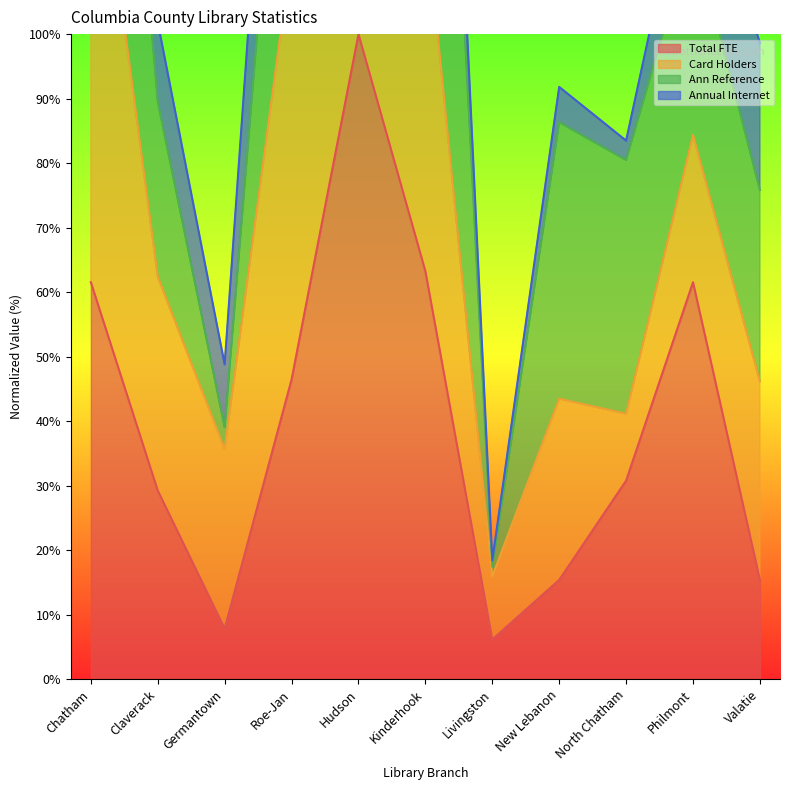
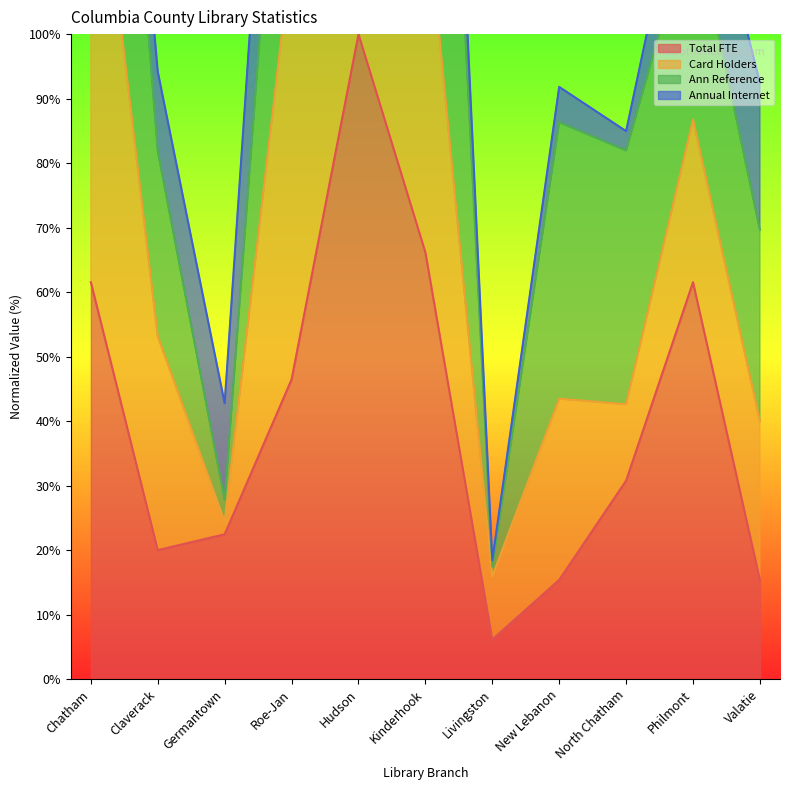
  {
    "Total FTE": {
      "Chatham": "62%",
-     "Claverack": "29%",
-     "Germantown": "8%",
+     "Claverack": "20%",
+     "Germantown": "22%",
      "Roe-Jan": "46%",
      "Hudson": "100%",
-     "Kinderhook": "63%",
+     "Kinderhook": "66%",
      "Livingston": "6%",
      "New Lebanon": "15%",
      "North Chatham": "31%",
      "Philmont": "62%",
      "Valatie": "15%"
    },
    "Card Holders": {
      "Claverack": "33%",
-     "Germantown": "28%",
+     "Germantown": "2%",
      "Livingston": "10%",
      "New Lebanon": "28%",
-     "North Chatham": "10%",
-     "Philmont": "23%",
-     "Valatie": "31%"
+     "North Chatham": "12%",
+     "Philmont": "25%",
+     "Valatie": "25%"
    },
    "Ann Reference": {
-     "Claverack": "27%",
+     "Claverack": "29%",
      "Germantown": "3%",
      "Livingston": "2%",
      "New Lebanon": "43%",
      "North Chatham": "39%",
      "Valatie": "30%"
    },
    "Annual Internet": {
-     "Germantown": "10%",
+     "Germantown": "15%",
      "Livingston": "1%",
      "New Lebanon": "5%",
      "North Chatham": "3%"
    }
  }
